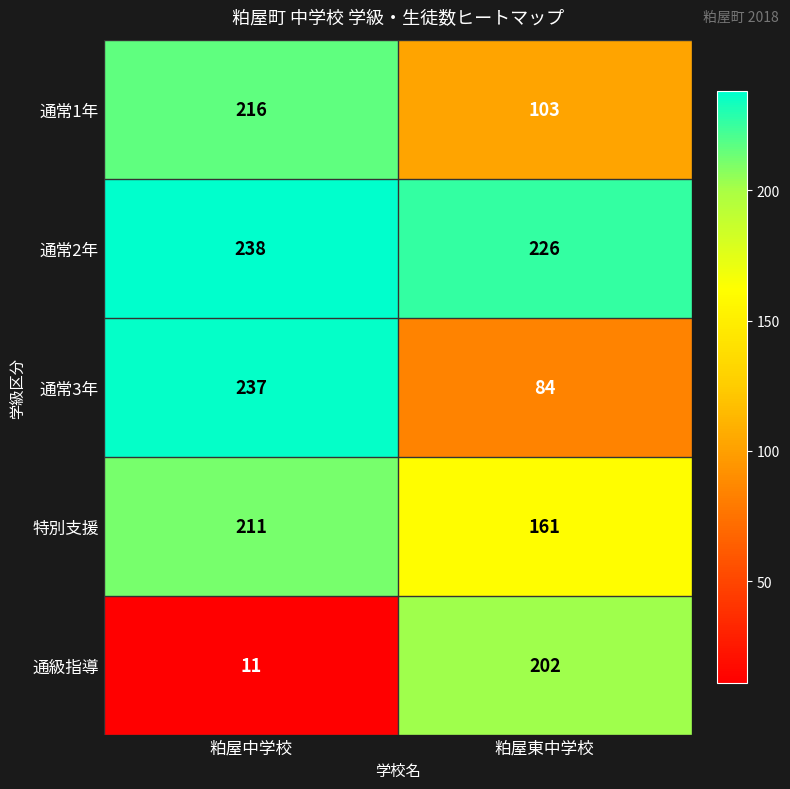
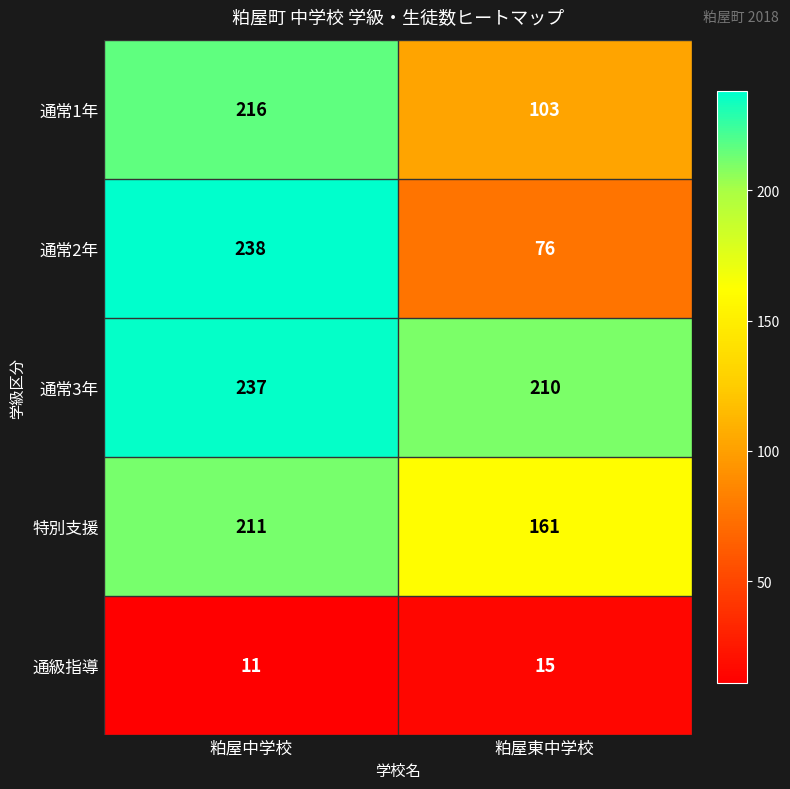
  {
    "通常1年": {
      "粕屋中学校": 216,
      "粕屋東中学校": 103
    },
    "通常2年": {
      "粕屋中学校": 238,
-     "粕屋東中学校": 226
+     "粕屋東中学校": 76
    },
    "通常3年": {
      "粕屋中学校": 237,
-     "粕屋東中学校": 84
+     "粕屋東中学校": 210
    },
    "特別支援": {
      "粕屋中学校": 211,
      "粕屋東中学校": 161
    },
    "通級指導": {
      "粕屋中学校": 11,
-     "粕屋東中学校": 202
+     "粕屋東中学校": 15
    }
  }
